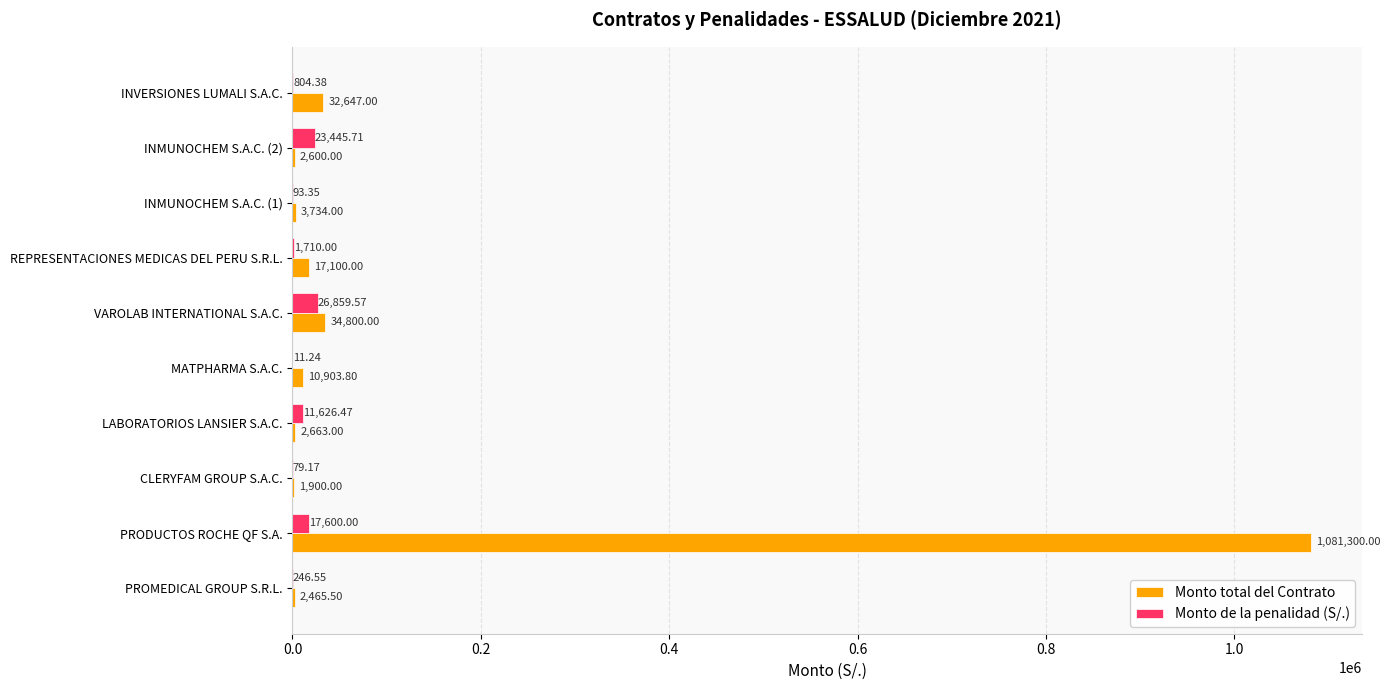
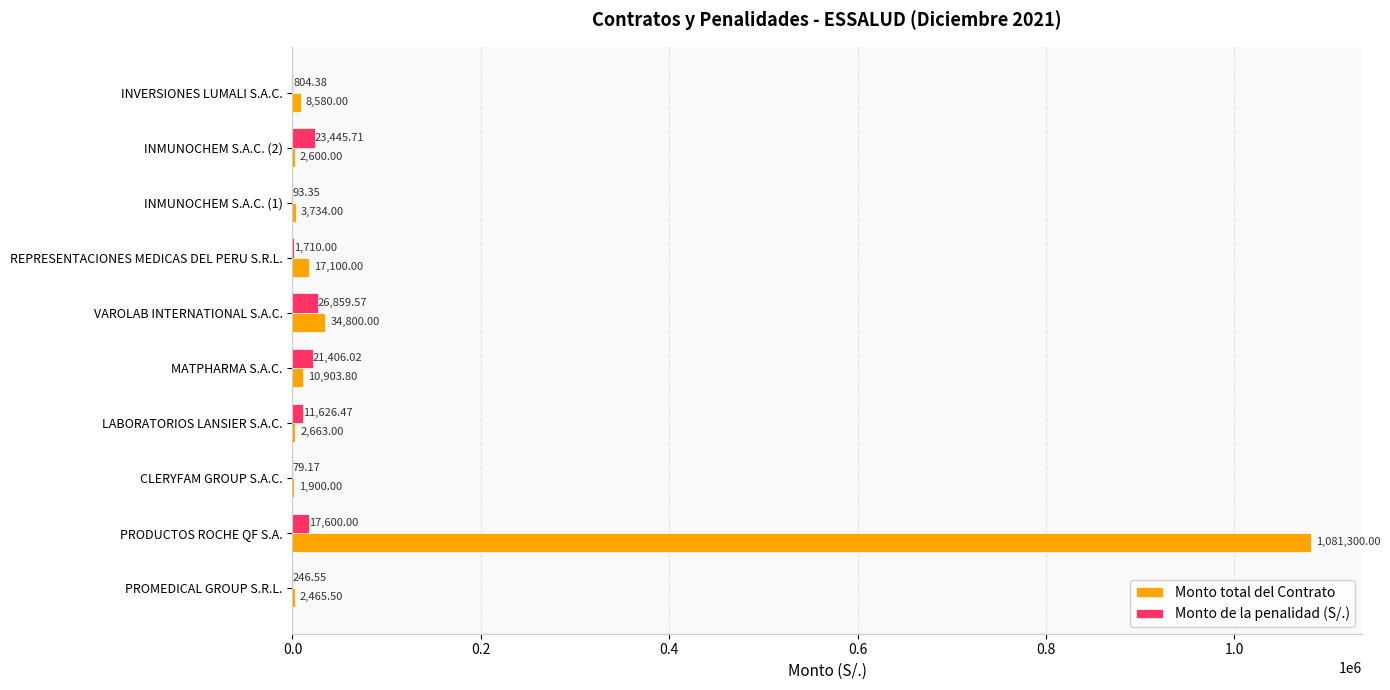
  {
    "Monto total del Contrato": {
-     "INVERSIONES LUMALI S.A.C.": "32,647.00",
+     "INVERSIONES LUMALI S.A.C.": "8,580.00",
      "INMUNOCHEM S.A.C. (2)": "2,600.00",
      "INMUNOCHEM S.A.C. (1)": "3,734.00",
      "REPRESENTACIONES MEDICAS DEL PERU S.R.L.": "17,100.00",
      "VAROLAB INTERNATIONAL S.A.C.": "34,800.00",
      "MATPHARMA S.A.C.": "10,903.80",
      "LABORATORIOS LANSIER S.A.C.": "2,663.00",
      "CLERYFAM GROUP S.A.C.": "1,900.00",
      "PRODUCTOS ROCHE QF S.A.": "1,081,300.00",
      "PROMEDICAL GROUP S.R.L.": "2,465.50"
    },
    "Monto de la penalidad (S/.)": {
      "INVERSIONES LUMALI S.A.C.": "804.38",
      "INMUNOCHEM S.A.C. (2)": "23,445.71",
      "INMUNOCHEM S.A.C. (1)": "93.35",
      "REPRESENTACIONES MEDICAS DEL PERU S.R.L.": "1,710.00",
      "VAROLAB INTERNATIONAL S.A.C.": "26,859.57",
-     "MATPHARMA S.A.C.": "11.24",
+     "MATPHARMA S.A.C.": "21,406.02",
      "LABORATORIOS LANSIER S.A.C.": "11,626.47",
      "CLERYFAM GROUP S.A.C.": "79.17",
      "PRODUCTOS ROCHE QF S.A.": "17,600.00",
      "PROMEDICAL GROUP S.R.L.": "246.55"
    }
  }
